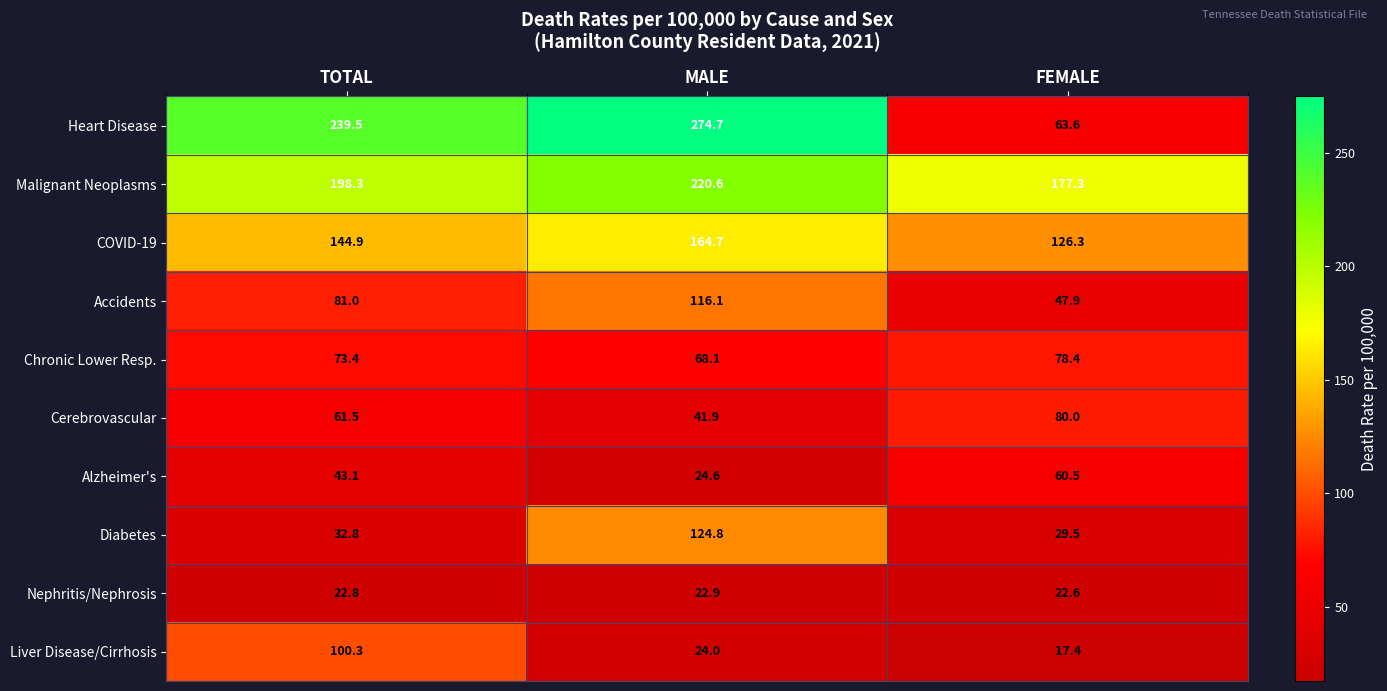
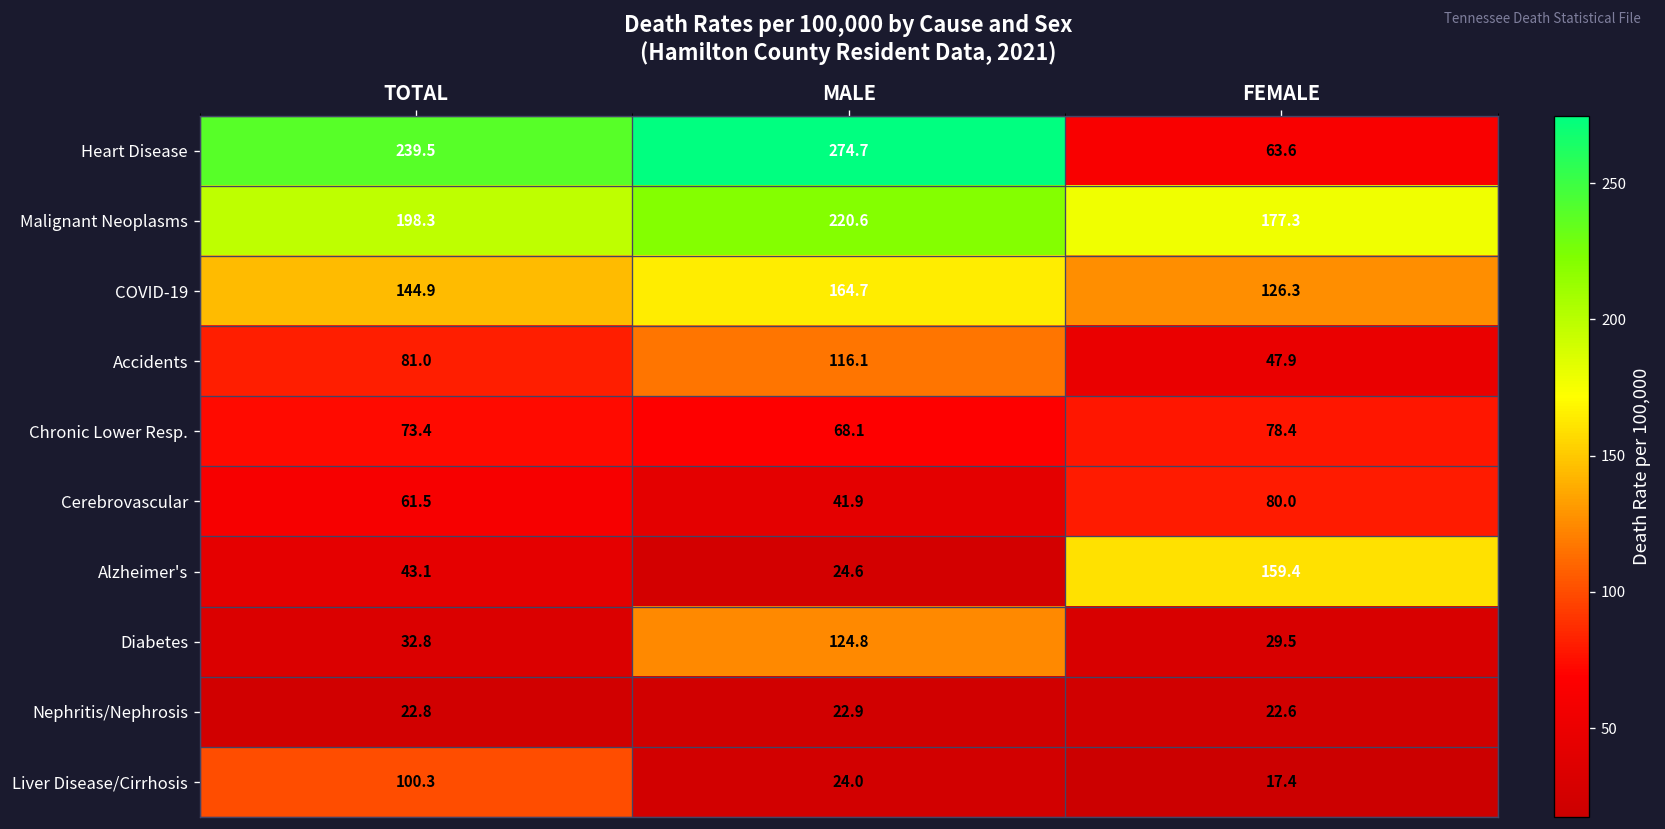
  {
    "Heart Disease": {
      "TOTAL": 239.5,
      "MALE": 274.7,
      "FEMALE": 63.6
    },
    "Malignant Neoplasms": {
      "TOTAL": 198.3,
      "MALE": 220.6,
      "FEMALE": 177.3
    },
    "COVID-19": {
      "TOTAL": 144.9,
      "MALE": 164.7,
      "FEMALE": 126.3
    },
    "Accidents": {
      "TOTAL": 81.0,
      "MALE": 116.1,
      "FEMALE": 47.9
    },
    "Chronic Lower Resp.": {
      "TOTAL": 73.4,
      "MALE": 68.1,
      "FEMALE": 78.4
    },
    "Cerebrovascular": {
      "TOTAL": 61.5,
      "MALE": 41.9,
      "FEMALE": 80.0
    },
    "Alzheimer's": {
      "TOTAL": 43.1,
      "MALE": 24.6,
-     "FEMALE": 60.5
+     "FEMALE": 159.4
    },
    "Diabetes": {
      "TOTAL": 32.8,
      "MALE": 124.8,
      "FEMALE": 29.5
    },
    "Nephritis/Nephrosis": {
      "TOTAL": 22.8,
      "MALE": 22.9,
      "FEMALE": 22.6
    },
    "Liver Disease/Cirrhosis": {
      "TOTAL": 100.3,
      "MALE": 24.0,
      "FEMALE": 17.4
    }
  }
